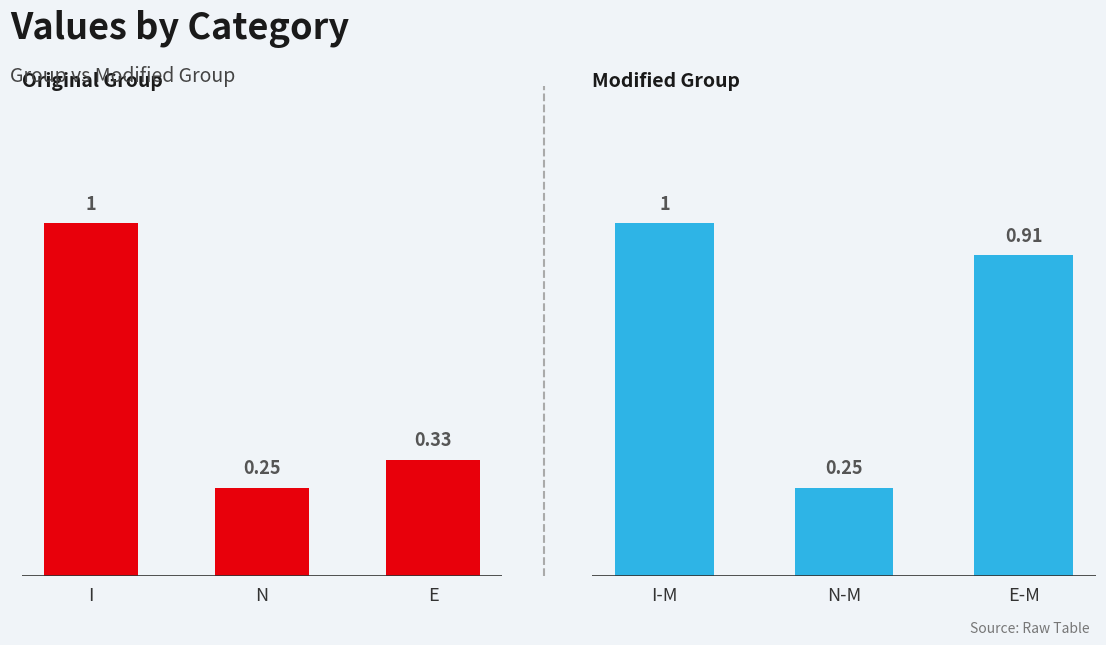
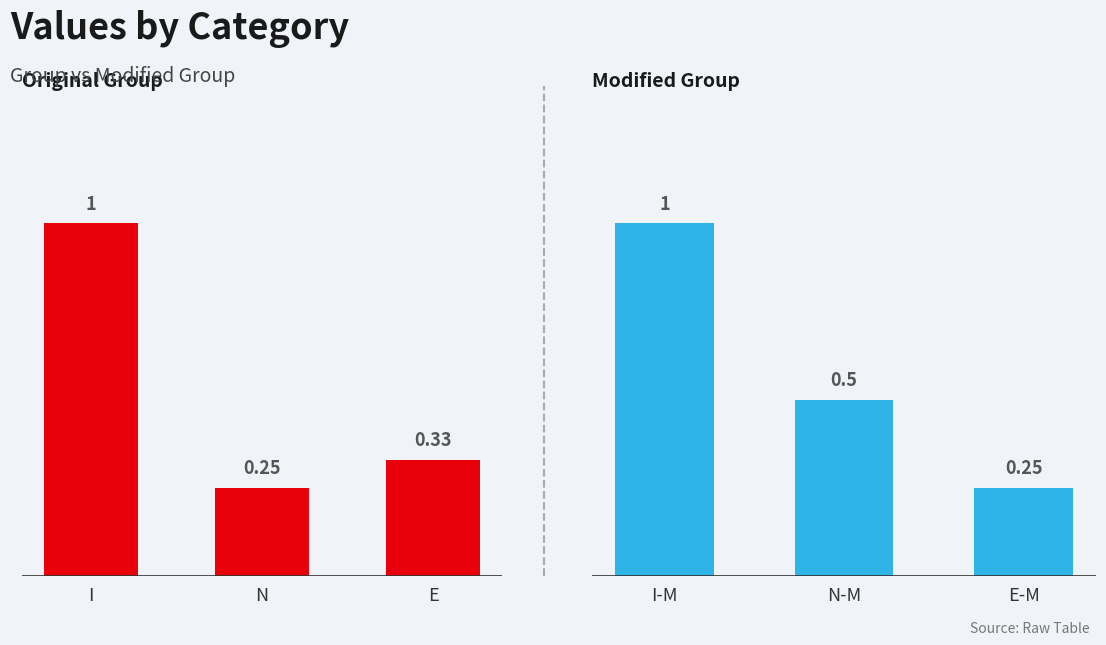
  {
    "Original Group": {
      "I": 1,
      "N": 0.25,
      "E": 0.33
    },
    "Modified Group": {
      "I-M": 1,
-     "N-M": 0.25,
-     "E-M": 0.91
+     "N-M": 0.5,
+     "E-M": 0.25
    }
  }
